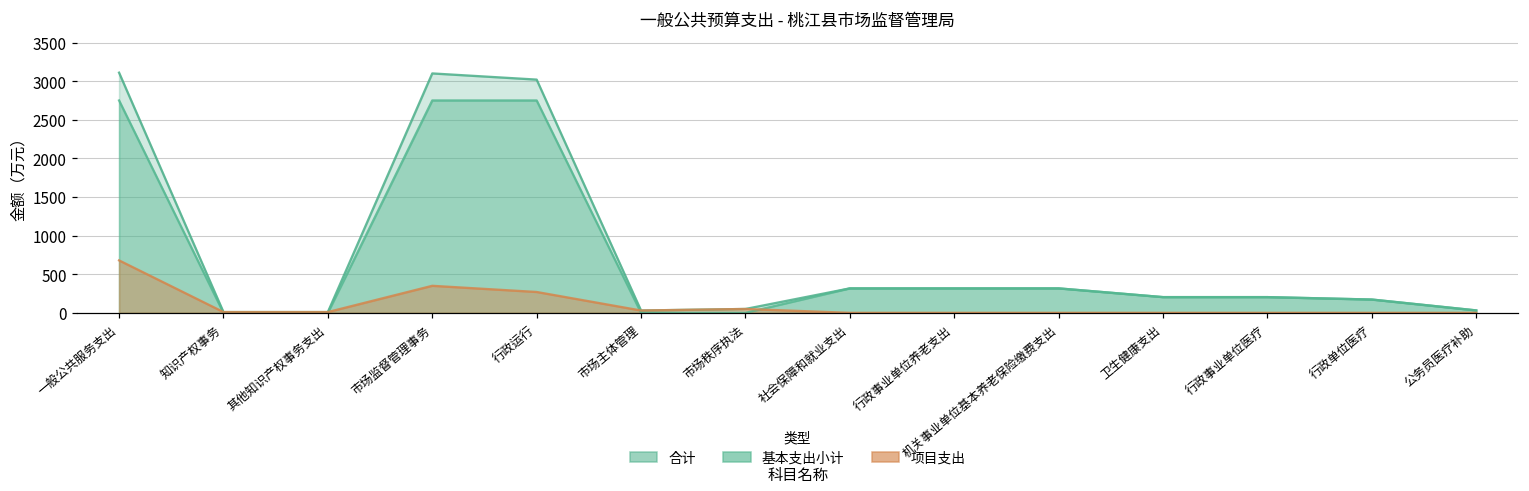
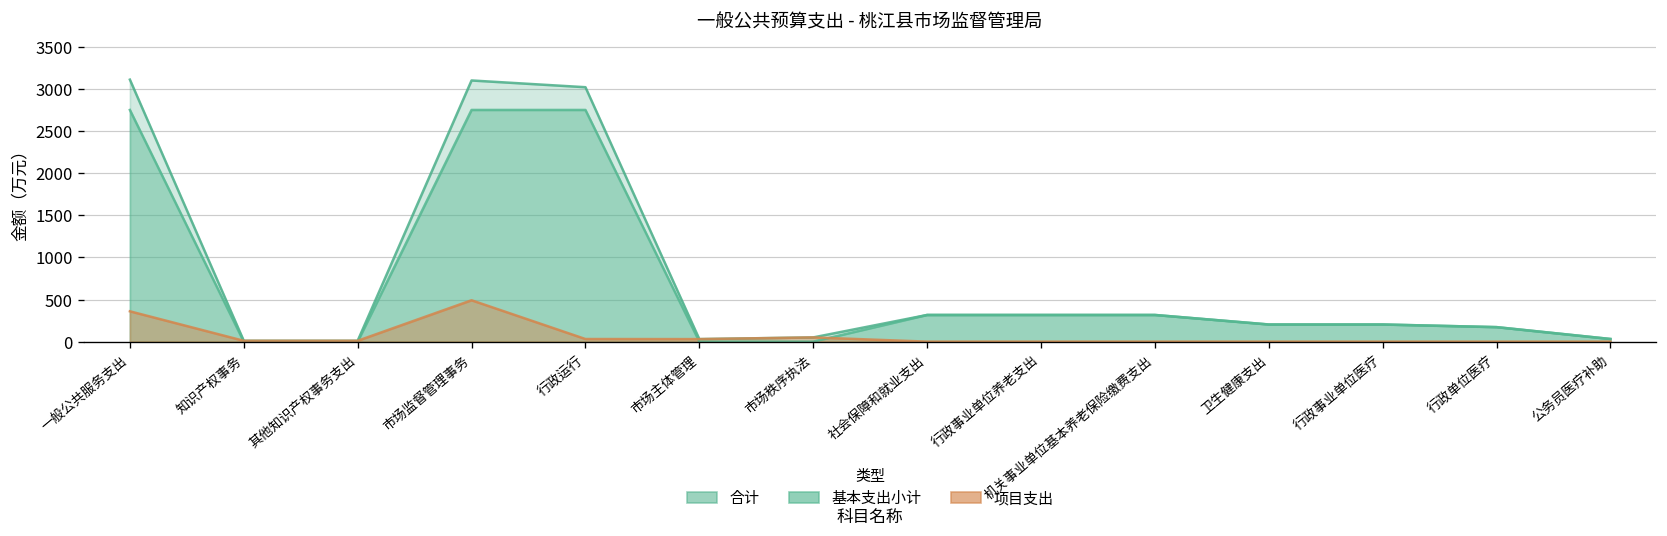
  {
    "项目支出": {
-     "一般公共服务支出": 700,
-     "市场监督管理事务": 400,
-     "行政运行": 300,
+     "一般公共服务支出": 400,
+     "市场监督管理事务": 500,
+     "行政运行": 0,
      "社会保障和就业支出": 0,
      "行政事业单位养老支出": 0,
      "机关事业单位基本养老保险缴费支出": 0,
      "卫生健康支出": 0,
      "行政事业单位医疗": 0,
      "行政单位医疗": 0
    }
  }
